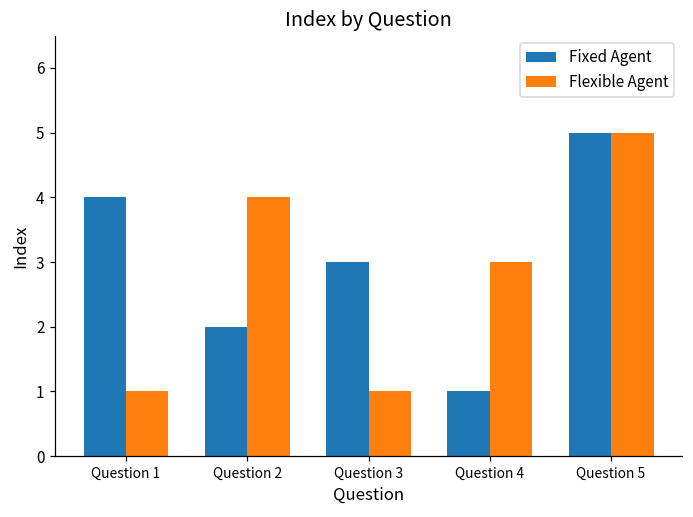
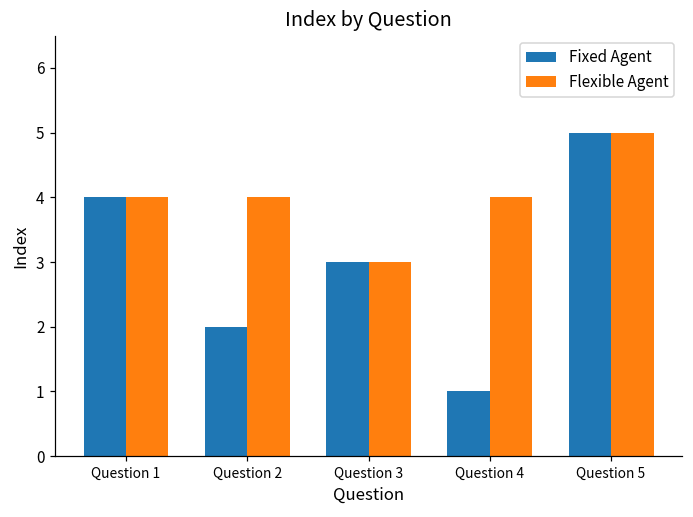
  {
    "Fixed Agent": {
      "Question 1": 4,
      "Question 2": 2,
      "Question 3": 3,
      "Question 4": 1,
      "Question 5": 5
    },
    "Flexible Agent": {
-     "Question 1": 1,
+     "Question 1": 4,
      "Question 2": 4,
-     "Question 3": 1,
-     "Question 4": 3,
+     "Question 3": 3,
+     "Question 4": 4,
      "Question 5": 5
    }
  }
